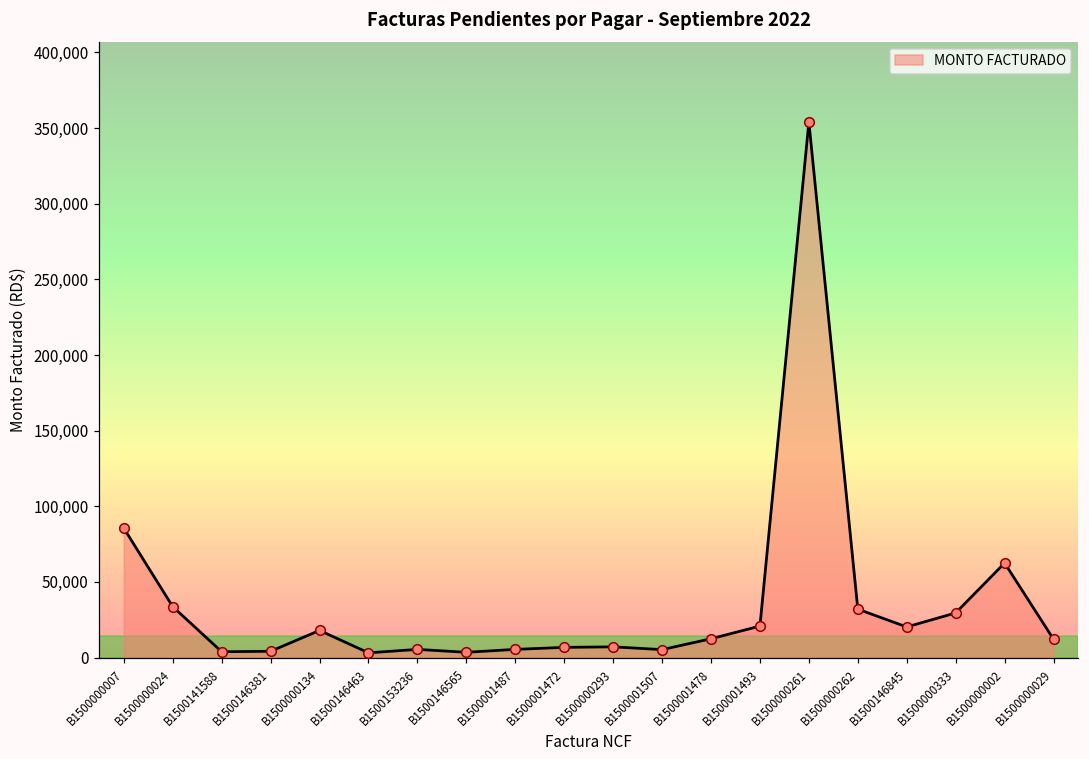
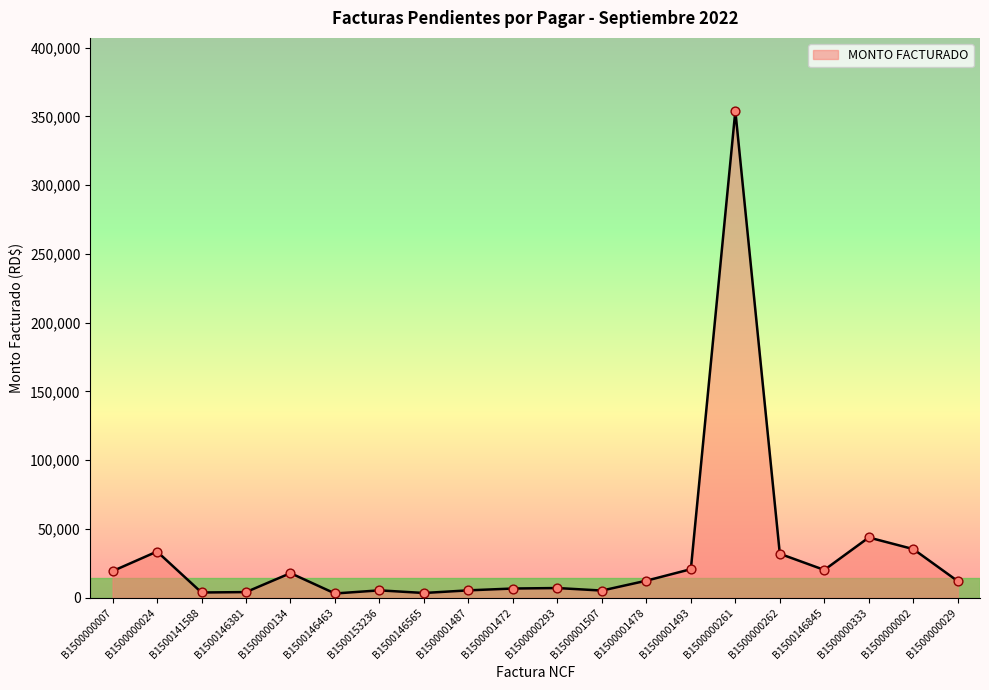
  {
-   "B1500000007": "86,000",
+   "B1500000007": "19,000",
    "B1500000024": "34,000",
    "B1500000134": "18,000",
    "B1500001493": "21,000",
    "B1500000261": "354,000",
    "B1500000262": "32,000",
    "B1500146845": "20,000",
-   "B1500000333": "30,000",
-   "B1500000002": "62,000"
+   "B1500000333": "44,000",
+   "B1500000002": "35,000"
  }
